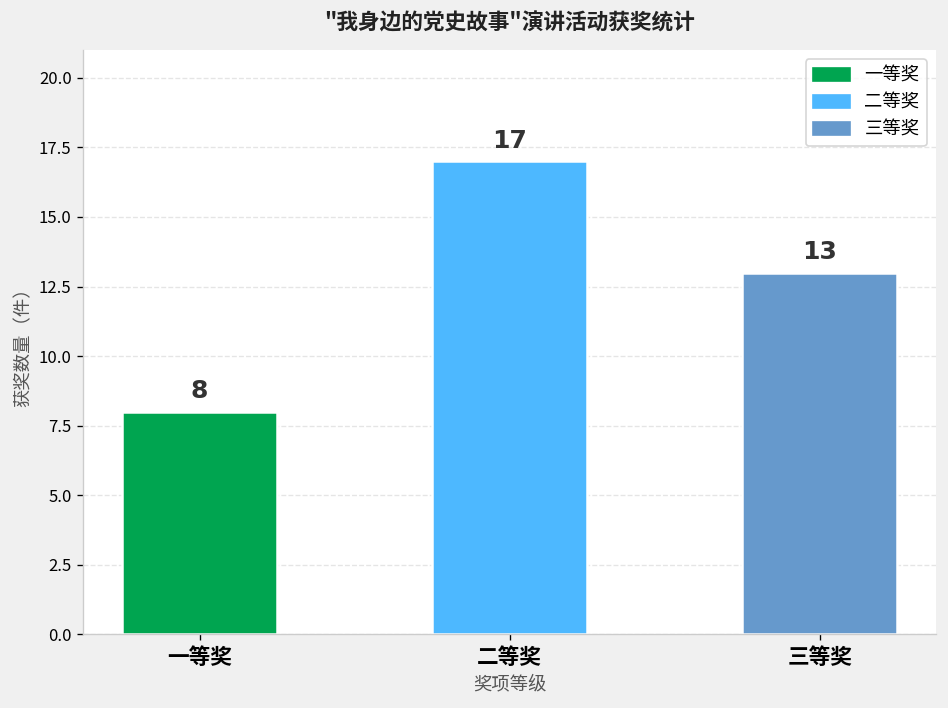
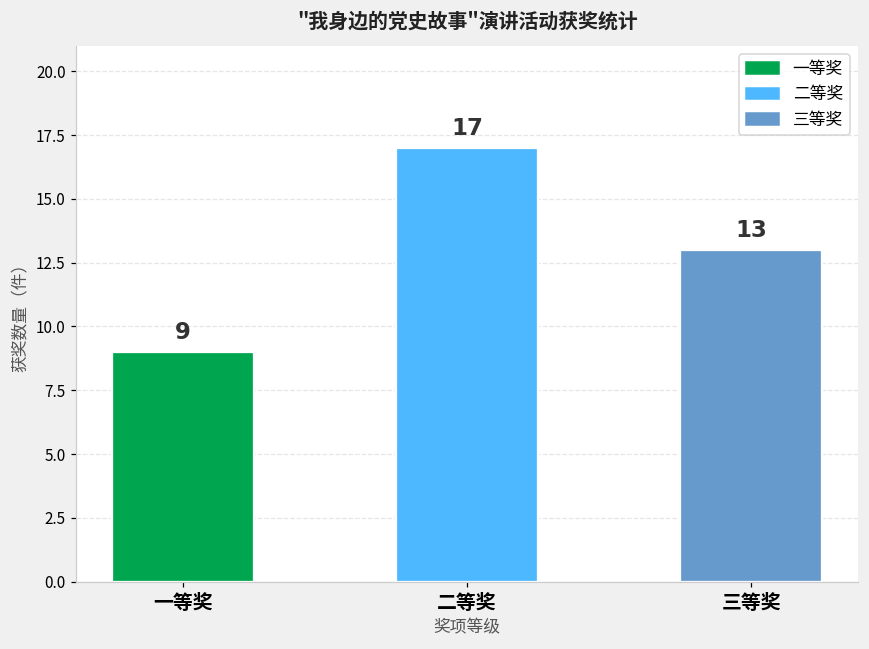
  {
-   "一等奖": 8,
+   "一等奖": 9,
    "二等奖": 17,
    "三等奖": 13
  }
